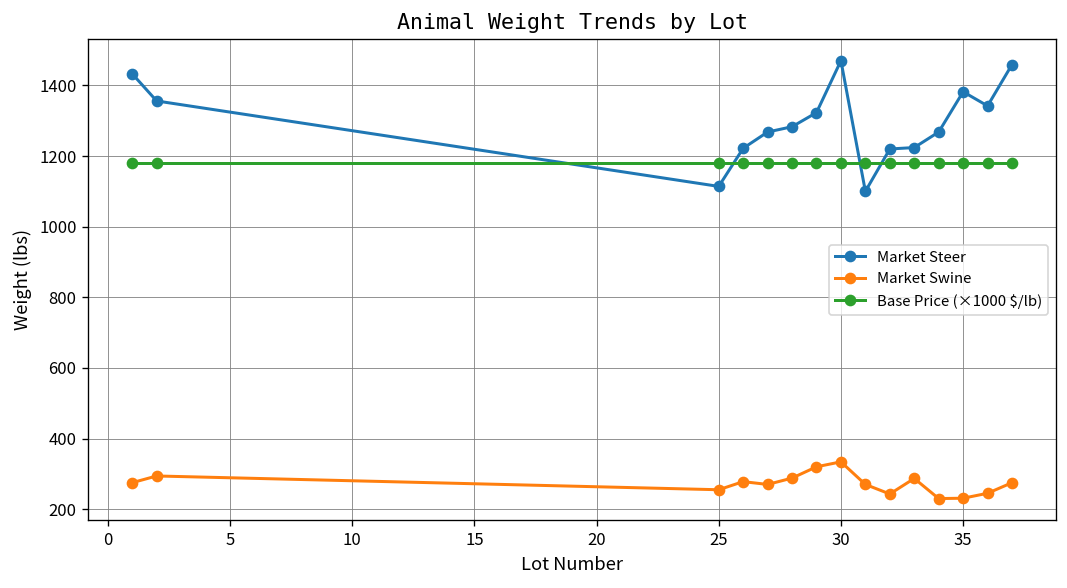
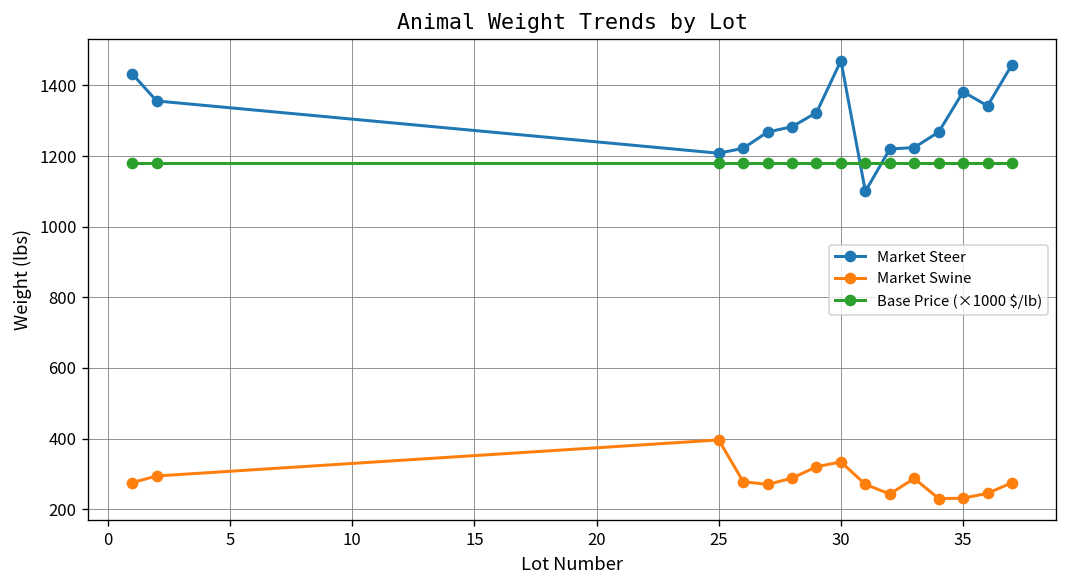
  {
    "Market Steer": {
-     "25": 1110,
+     "25": 1210,
      "30": 1470,
      "35": 1380
    },
    "Market Swine": {
-     "25": 260,
+     "25": 400,
      "30": 330,
      "35": 230
    },
    "Base Price (×1000 $/lb)": {
      "25": 1180,
      "30": 1180,
      "35": 1180
    }
  }
